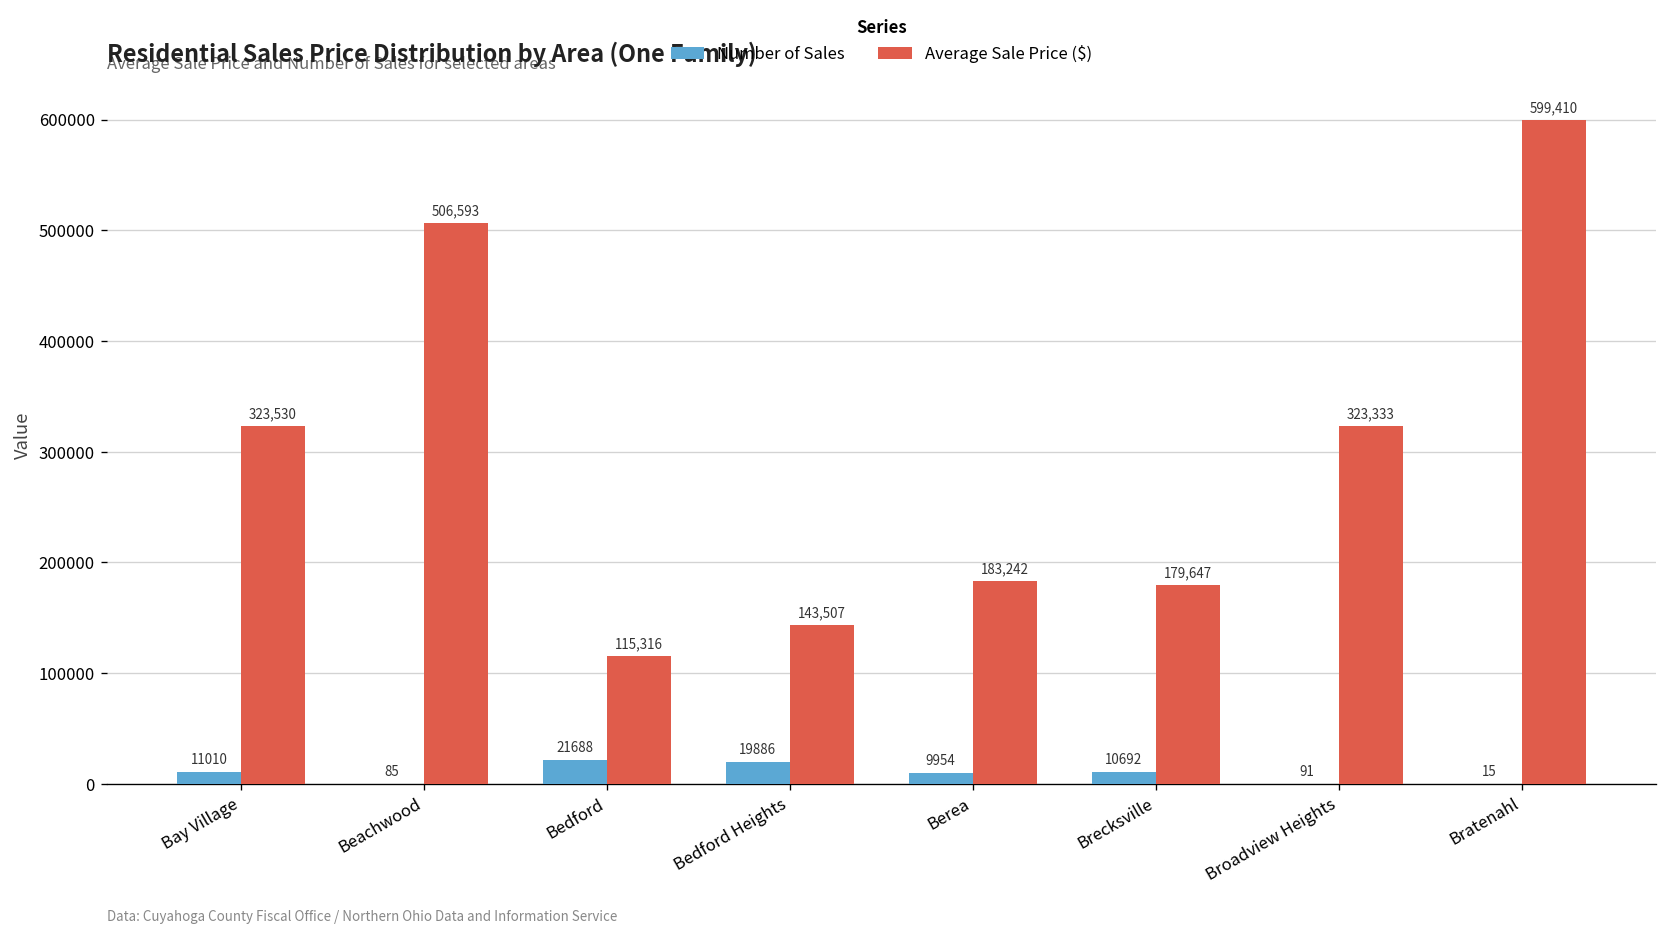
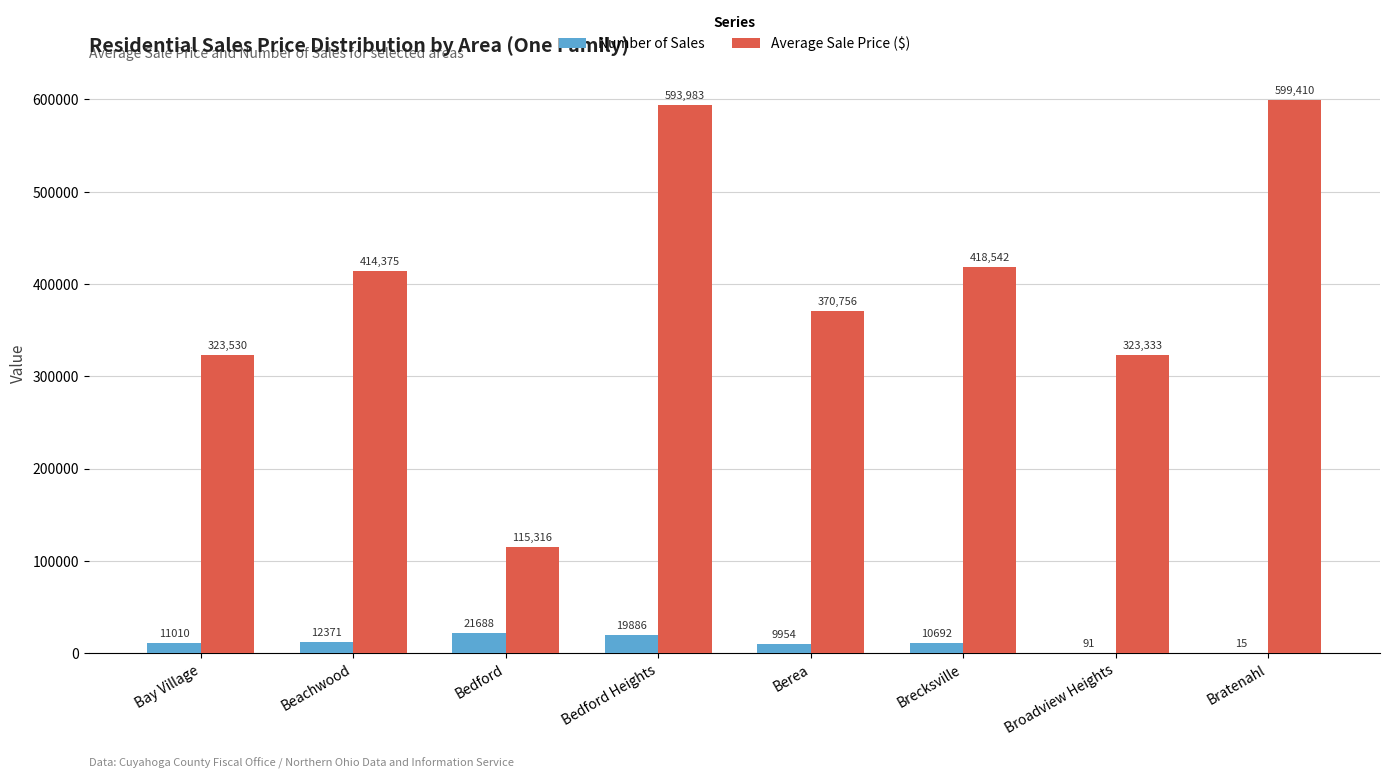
  {
    "Number of Sales": {
      "Bay Village": "11010",
-     "Beachwood": "85",
+     "Beachwood": "12371",
      "Bedford": "21688",
      "Bedford Heights": "19886",
      "Berea": "9954",
      "Brecksville": "10692",
      "Broadview Heights": "91",
      "Bratenahl": "15"
    },
    "Average Sale Price ($)": {
      "Bay Village": "323,530",
-     "Beachwood": "506,593",
+     "Beachwood": "414,375",
      "Bedford": "115,316",
-     "Bedford Heights": "143,507",
-     "Berea": "183,242",
-     "Brecksville": "179,647",
+     "Bedford Heights": "593,983",
+     "Berea": "370,756",
+     "Brecksville": "418,542",
      "Broadview Heights": "323,333",
      "Bratenahl": "599,410"
    }
  }
